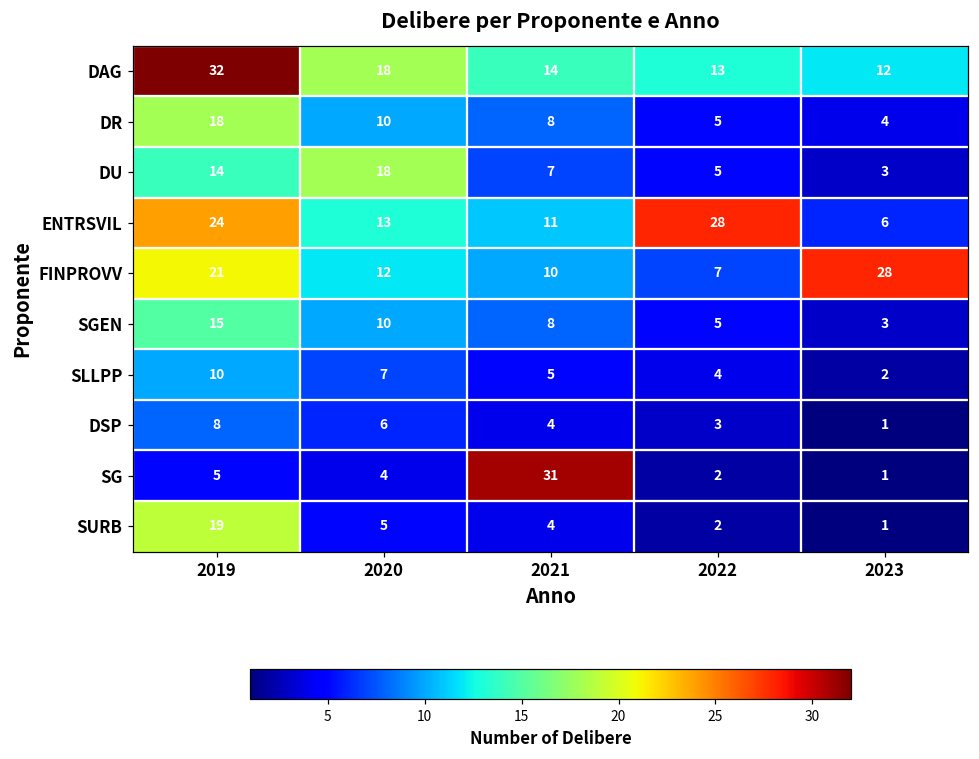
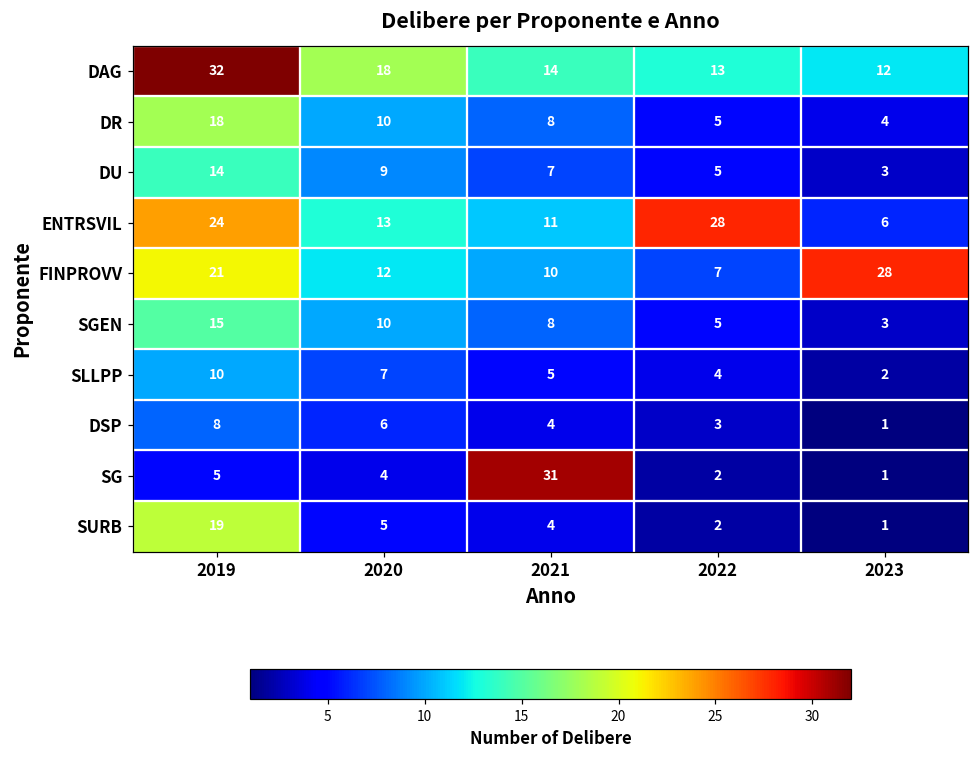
  {
    "DAG": {
      "2019": 32,
      "2020": 18,
      "2021": 14,
      "2022": 13,
      "2023": 12
    },
    "DR": {
      "2019": 18,
      "2020": 10,
      "2021": 8,
      "2022": 5,
      "2023": 4
    },
    "DU": {
      "2019": 14,
-     "2020": 18,
+     "2020": 9,
      "2021": 7,
      "2022": 5,
      "2023": 3
    },
    "ENTRSVIL": {
      "2019": 24,
      "2020": 13,
      "2021": 11,
      "2022": 28,
      "2023": 6
    },
    "FINPROVV": {
      "2019": 21,
      "2020": 12,
      "2021": 10,
      "2022": 7,
      "2023": 28
    },
    "SGEN": {
      "2019": 15,
      "2020": 10,
      "2021": 8,
      "2022": 5,
      "2023": 3
    },
    "SLLPP": {
      "2019": 10,
      "2020": 7,
      "2021": 5,
      "2022": 4,
      "2023": 2
    },
    "DSP": {
      "2019": 8,
      "2020": 6,
      "2021": 4,
      "2022": 3,
      "2023": 1
    },
    "SG": {
      "2019": 5,
      "2020": 4,
      "2021": 31,
      "2022": 2,
      "2023": 1
    },
    "SURB": {
      "2019": 19,
      "2020": 5,
      "2021": 4,
      "2022": 2,
      "2023": 1
    }
  }
